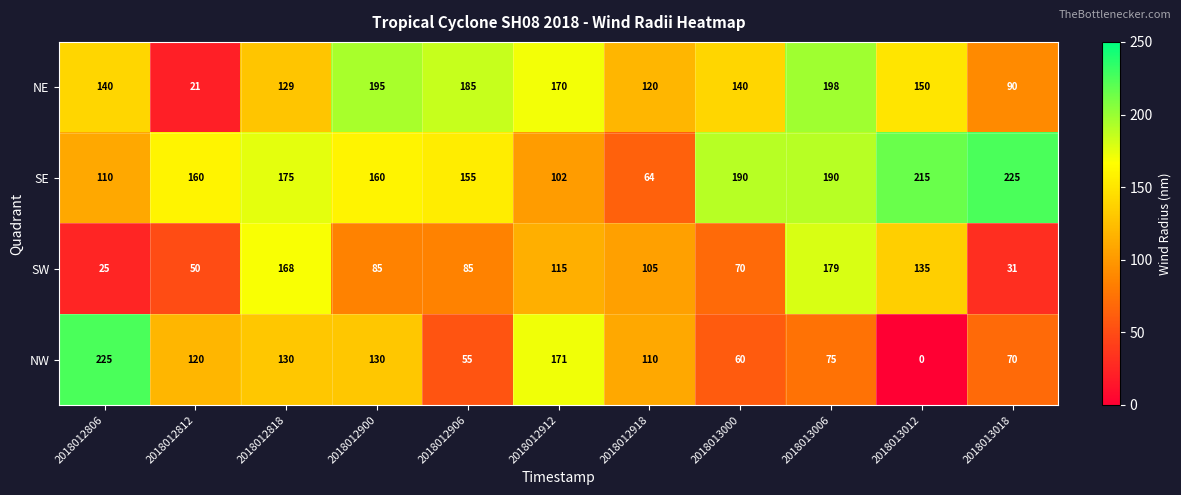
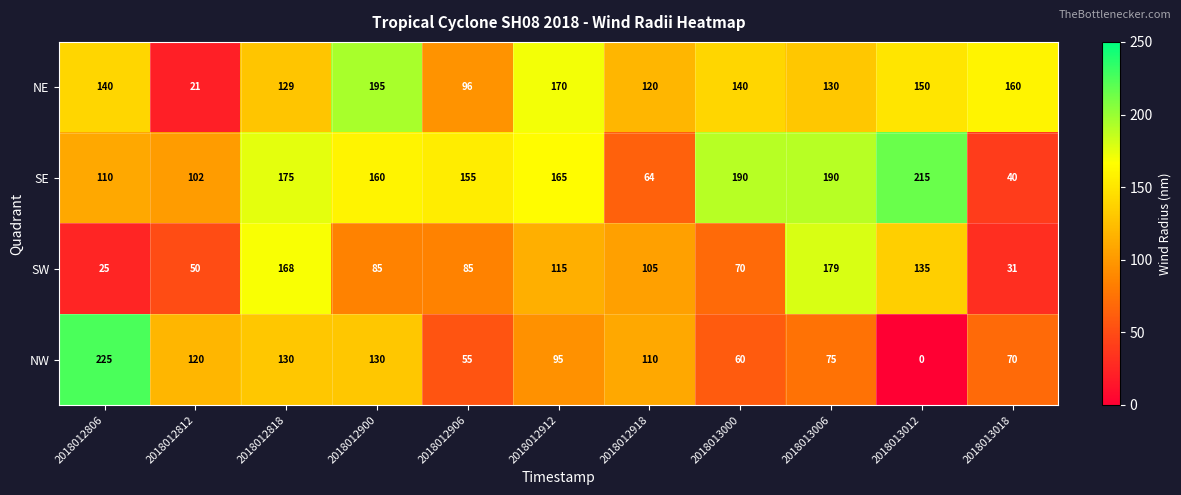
  {
    "NE": {
      "2018012806": 140,
      "2018012812": 21,
      "2018012818": 129,
      "2018012900": 195,
-     "2018012906": 185,
+     "2018012906": 96,
      "2018012912": 170,
      "2018012918": 120,
      "2018013000": 140,
-     "2018013006": 198,
+     "2018013006": 130,
      "2018013012": 150,
-     "2018013018": 90
+     "2018013018": 160
    },
    "SE": {
      "2018012806": 110,
-     "2018012812": 160,
+     "2018012812": 102,
      "2018012818": 175,
      "2018012900": 160,
      "2018012906": 155,
-     "2018012912": 102,
+     "2018012912": 165,
      "2018012918": 64,
      "2018013000": 190,
      "2018013006": 190,
      "2018013012": 215,
-     "2018013018": 225
+     "2018013018": 40
    },
    "SW": {
      "2018012806": 25,
      "2018012812": 50,
      "2018012818": 168,
      "2018012900": 85,
      "2018012906": 85,
      "2018012912": 115,
      "2018012918": 105,
      "2018013000": 70,
      "2018013006": 179,
      "2018013012": 135,
      "2018013018": 31
    },
    "NW": {
      "2018012806": 225,
      "2018012812": 120,
      "2018012818": 130,
      "2018012900": 130,
      "2018012906": 55,
-     "2018012912": 171,
+     "2018012912": 95,
      "2018012918": 110,
      "2018013000": 60,
      "2018013006": 75,
      "2018013012": 0,
      "2018013018": 70
    }
  }
